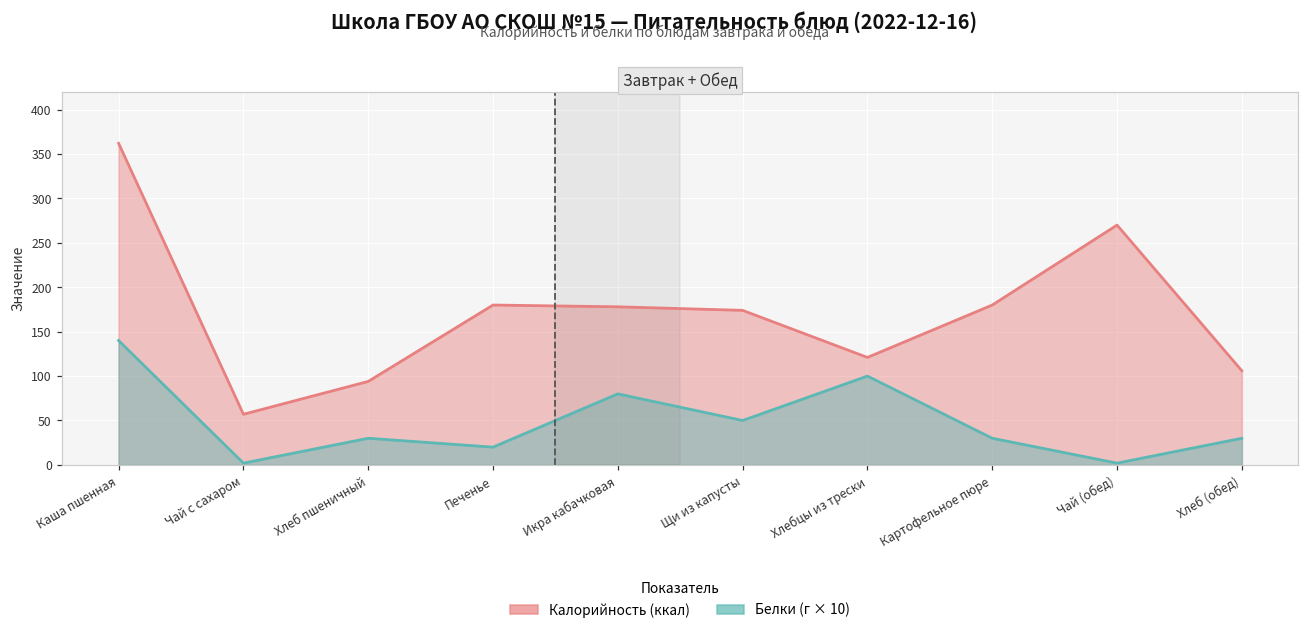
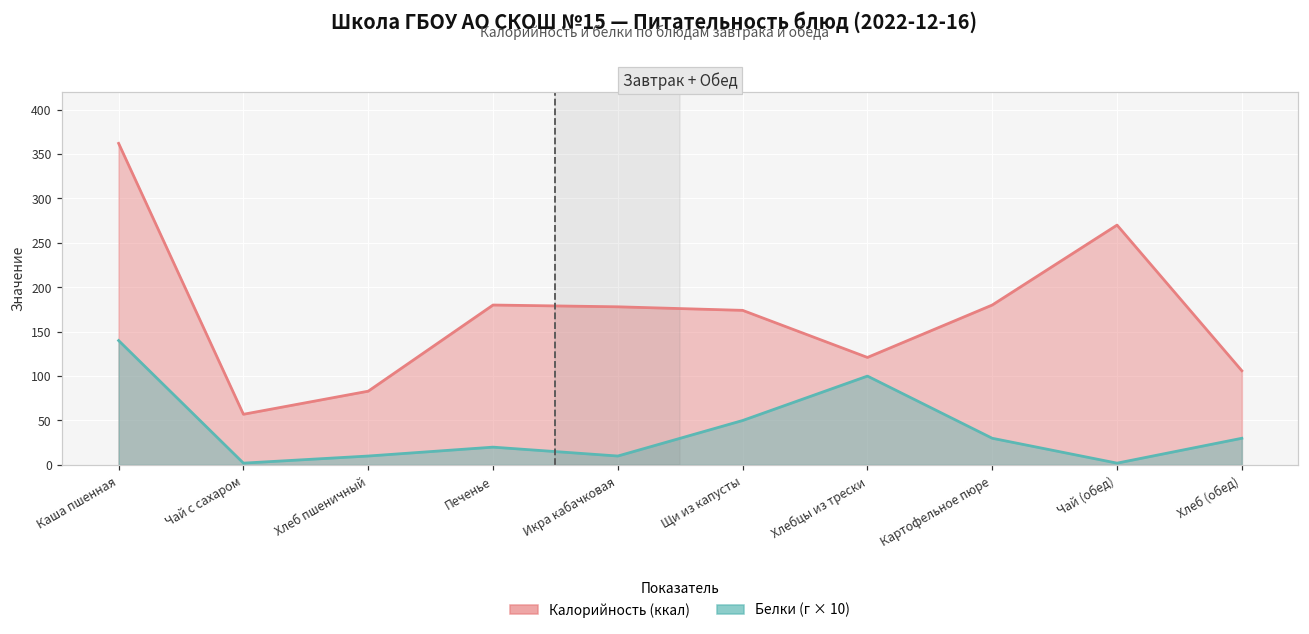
  {
    "Калорийность (ккал)": {
      "Каша пшенная": 360,
      "Чай с сахаром": 60,
-     "Хлеб пшеничный": 90,
+     "Хлеб пшеничный": 80,
      "Печенье": 180,
      "Икра кабачковая": 180,
      "Щи из капусты": 170,
      "Хлебцы из трески": 120,
      "Картофельное пюре": 180,
      "Чай (обед)": 270,
      "Хлеб (обед)": 110
    },
    "Белки (г × 10)": {
      "Каша пшенная": 140,
      "Чай с сахаром": 0,
-     "Хлеб пшеничный": 30,
+     "Хлеб пшеничный": 10,
      "Печенье": 20,
-     "Икра кабачковая": 80,
+     "Икра кабачковая": 10,
      "Щи из капусты": 50,
      "Хлебцы из трески": 100,
      "Картофельное пюре": 30,
      "Чай (обед)": 0,
      "Хлеб (обед)": 30
    }
  }
